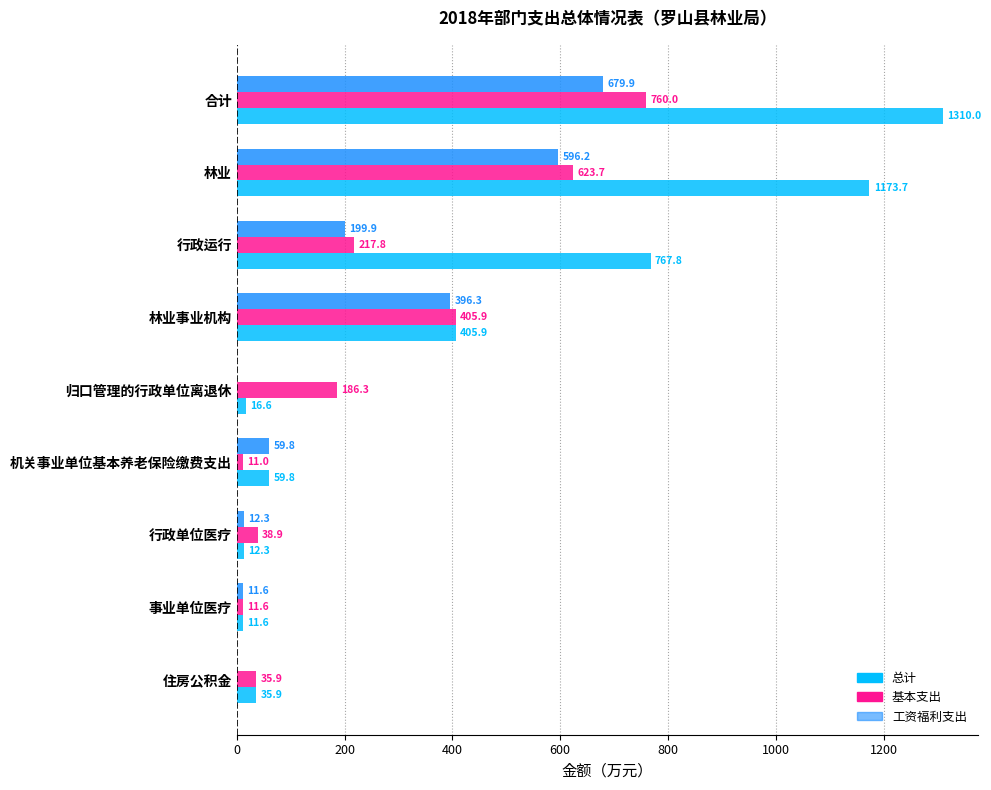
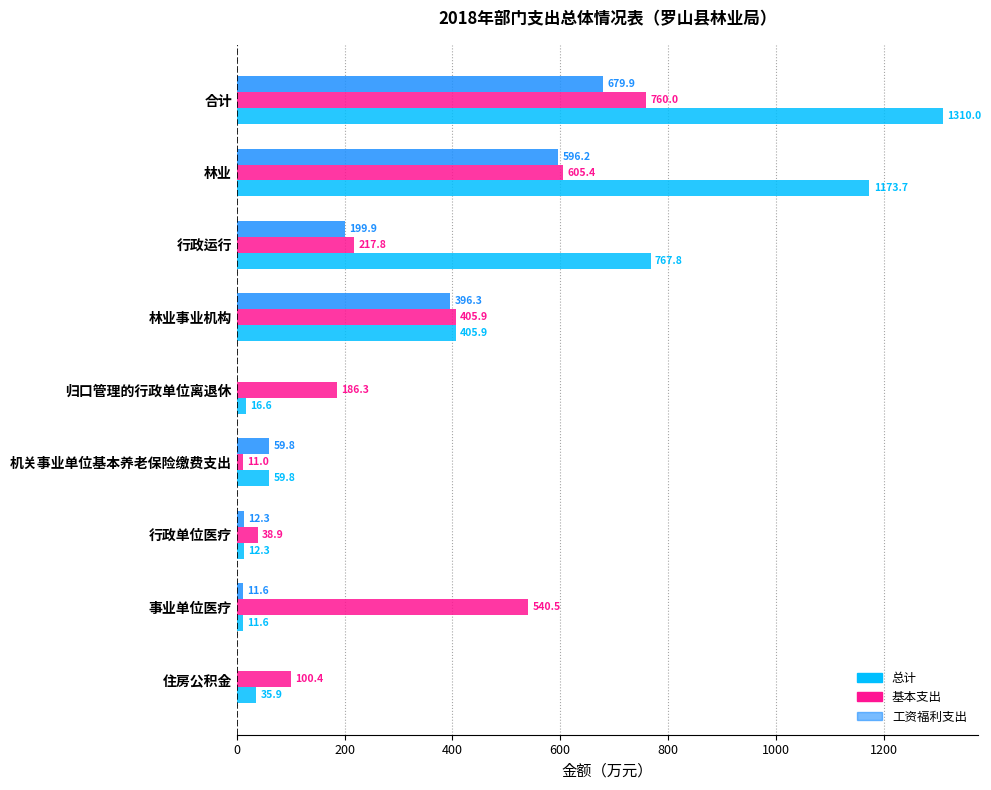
  {
    "基本支出": {
      "合计": 760.0,
-     "林业": 623.7,
+     "林业": 605.4,
      "行政运行": 217.8,
      "林业事业机构": 405.9,
      "归口管理的行政单位离退休": 186.3,
      "机关事业单位基本养老保险缴费支出": 11.0,
      "行政单位医疗": 38.9,
-     "事业单位医疗": 11.6,
-     "住房公积金": 35.9
+     "事业单位医疗": 540.5,
+     "住房公积金": 100.4
    }
  }
